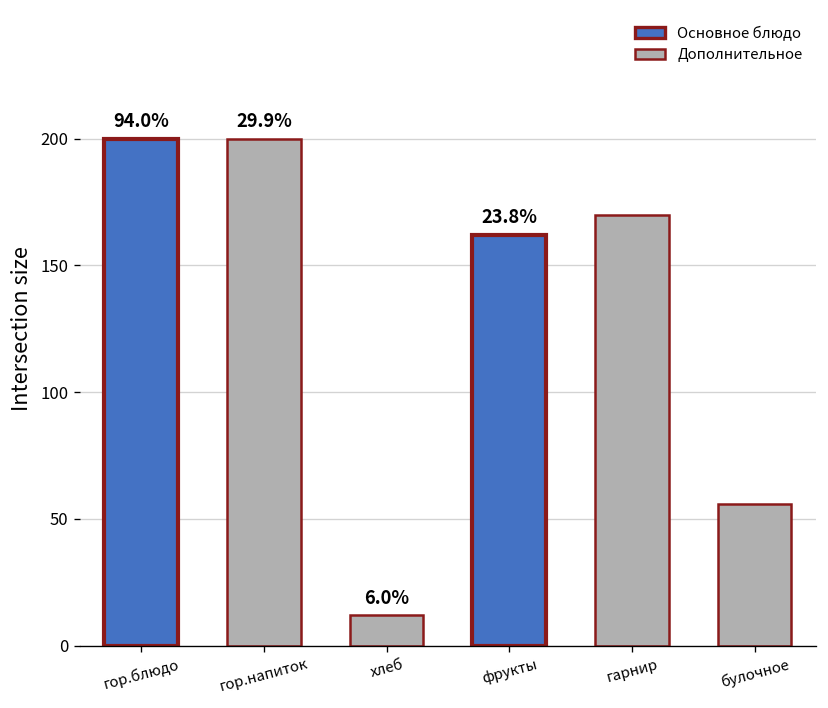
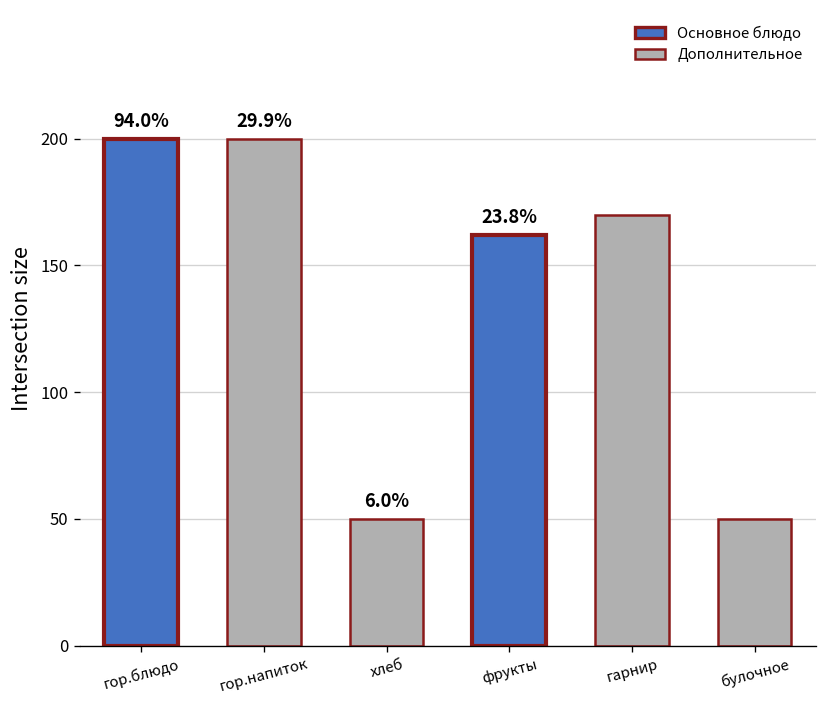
  {
-   "хлеб": 12,
+   "хлеб": 50,
    "гарнир": 170,
-   "булочное": 56
+   "булочное": 50
  }
